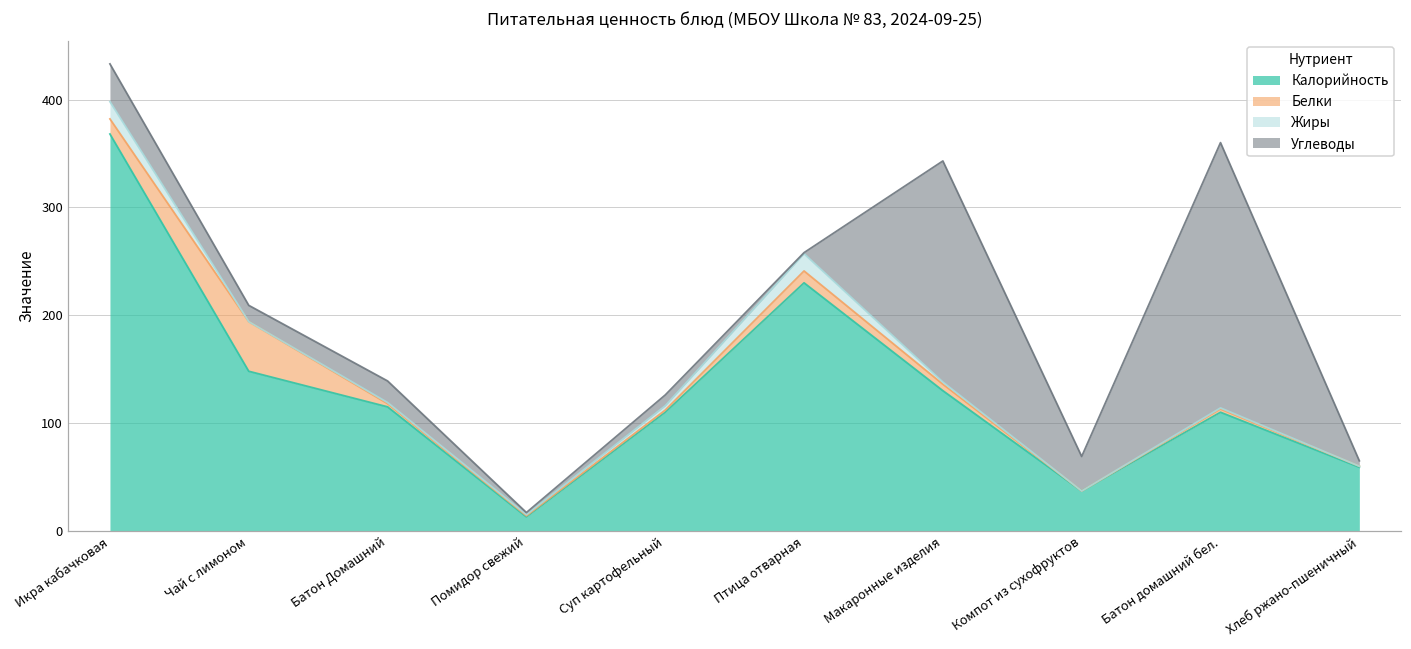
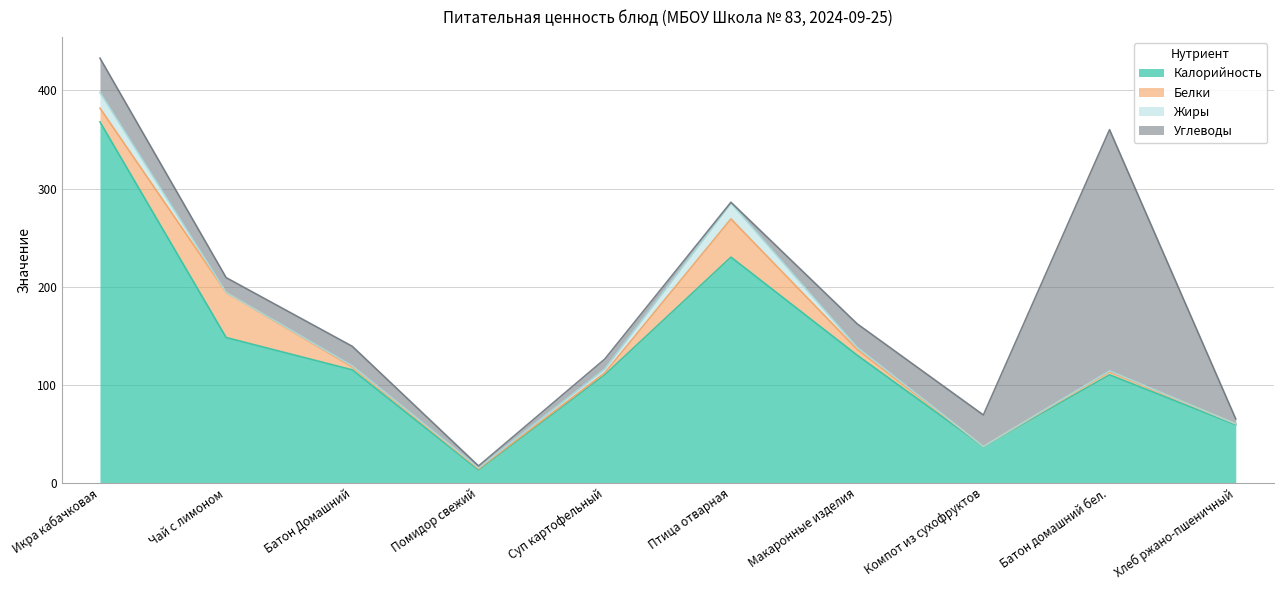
  {
    "Калорийность": {
      "Икра кабачковая": 370,
      "Чай с лимоном": 150,
      "Батон Домашний": 120,
      "Птица отварная": 230,
      "Макаронные изделия": 130,
      "Батон домашний бел.": 110
    },
    "Белки": {
      "Икра кабачковая": 10,
-     "Птица отварная": 10
+     "Птица отварная": 40
    },
    "Жиры": {
      "Икра кабачковая": 20,
      "Суп картофельный": 0
    },
    "Углеводы": {
      "Икра кабачковая": 40,
      "Чай с лимоном": 20,
      "Батон Домашний": 20,
      "Суп картофельный": 10,
-     "Макаронные изделия": 210,
+     "Макаронные изделия": 20,
      "Компот из сухофруктов": 30,
      "Батон домашний бел.": 250,
      "Хлеб ржано-пшеничный": 10
    }
  }
